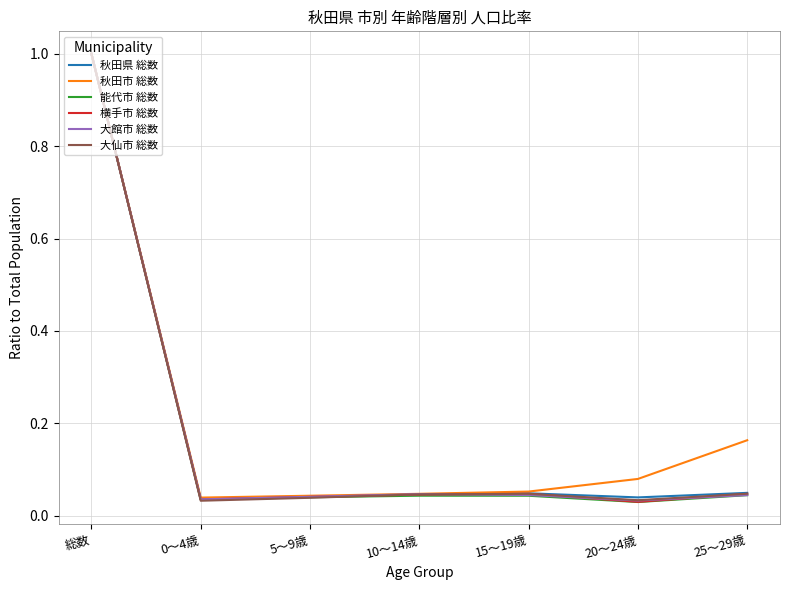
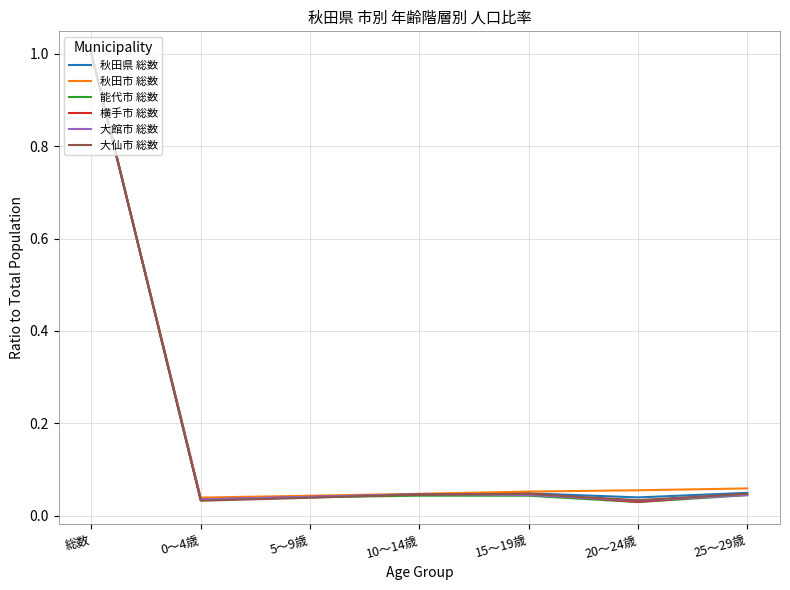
  {
    "秋田県 総数": {
      "20～24歳": 0.04
    },
    "秋田市 総数": {
-     "20～24歳": 0.08,
-     "25～29歳": 0.16
+     "20～24歳": 0.06,
+     "25～29歳": 0.06
    }
  }
